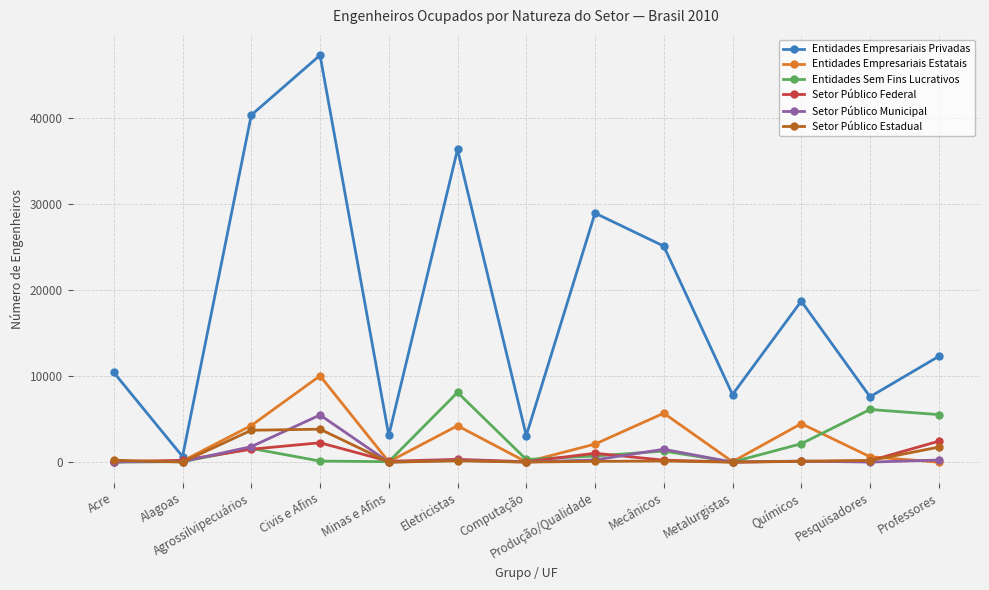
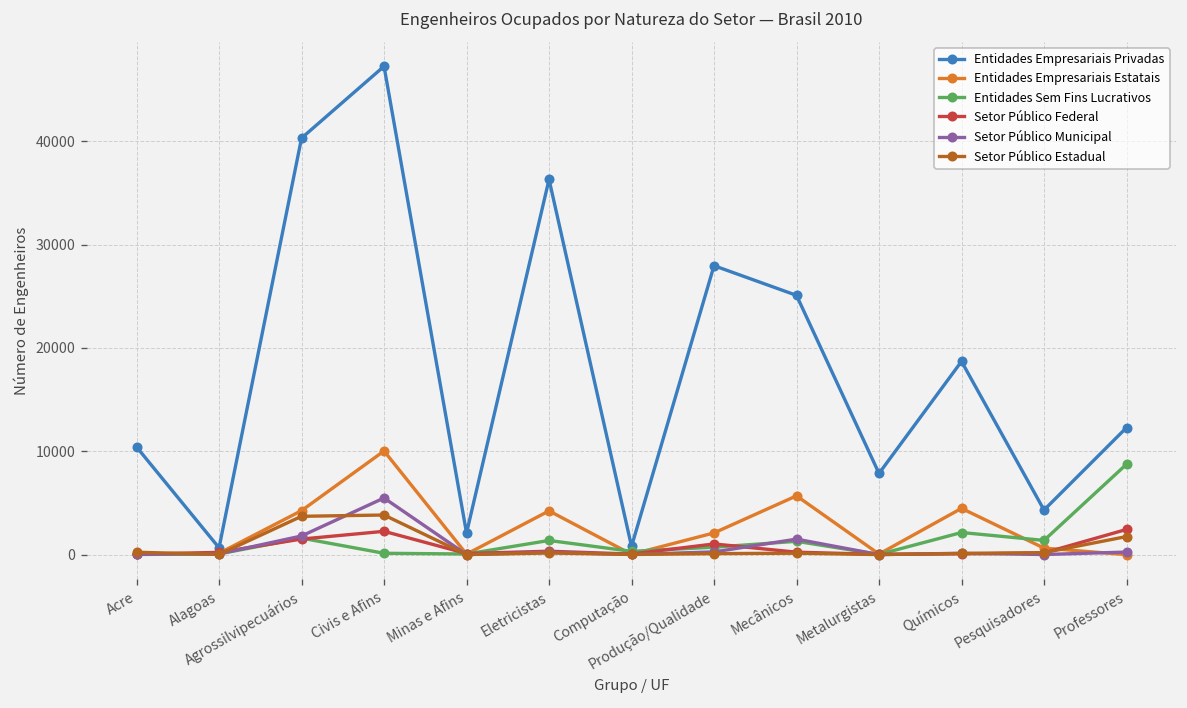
  {
    "Entidades Empresariais Privadas": {
      "Acre": 10000,
      "Alagoas": 1000,
      "Agrossilvipecuários": 40000,
      "Civis e Afins": 47000,
-     "Minas e Afins": 3000,
+     "Minas e Afins": 2000,
      "Eletricistas": 36000,
-     "Computação": 3000,
-     "Produção/Qualidade": 29000,
+     "Computação": 1000,
+     "Produção/Qualidade": 28000,
      "Mecânicos": 25000,
      "Metalurgistas": 8000,
      "Químicos": 19000,
-     "Pesquisadores": 8000,
+     "Pesquisadores": 4000,
      "Professores": 12000
    },
    "Entidades Sem Fins Lucrativos": {
      "Civis e Afins": 0,
-     "Eletricistas": 8000,
+     "Eletricistas": 1000,
      "Produção/Qualidade": 1000,
      "Químicos": 2000,
-     "Pesquisadores": 6000,
-     "Professores": 6000
+     "Pesquisadores": 1000,
+     "Professores": 9000
    },
    "Setor Público Municipal": {
      "Civis e Afins": 5000
    }
  }
